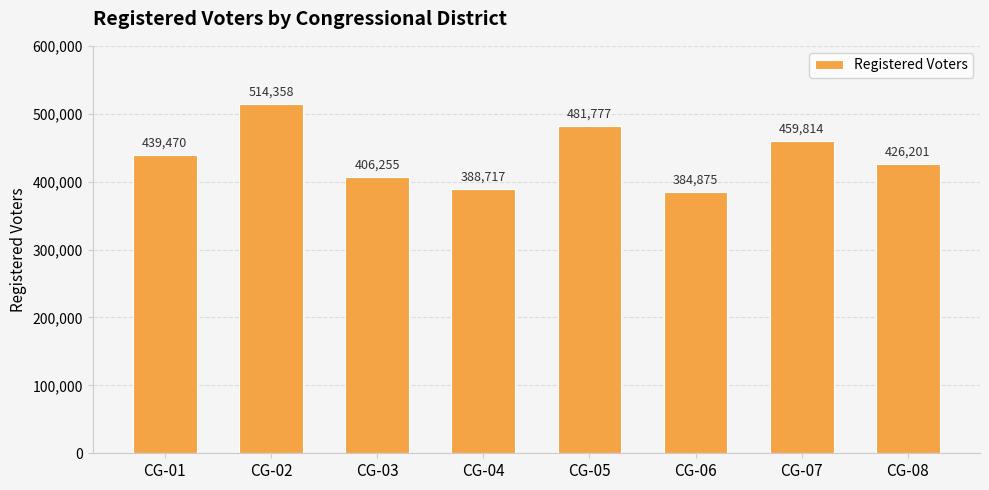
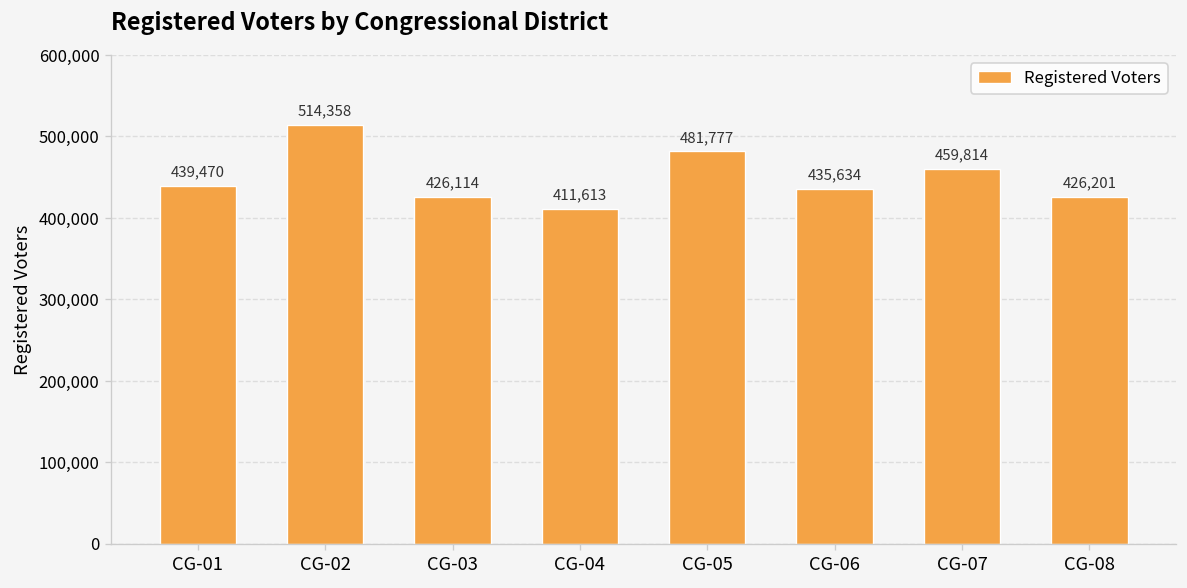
  {
    "CG-01": "439,470",
    "CG-02": "514,358",
-   "CG-03": "406,255",
-   "CG-04": "388,717",
+   "CG-03": "426,114",
+   "CG-04": "411,613",
    "CG-05": "481,777",
-   "CG-06": "384,875",
+   "CG-06": "435,634",
    "CG-07": "459,814",
    "CG-08": "426,201"
  }
